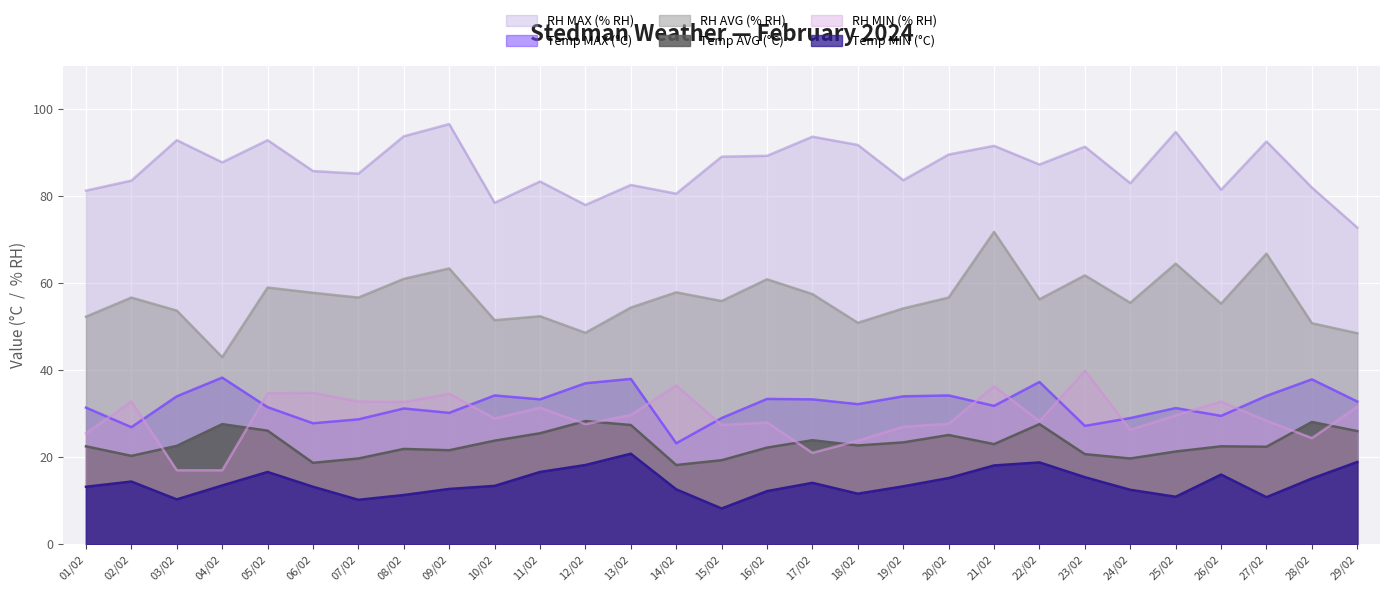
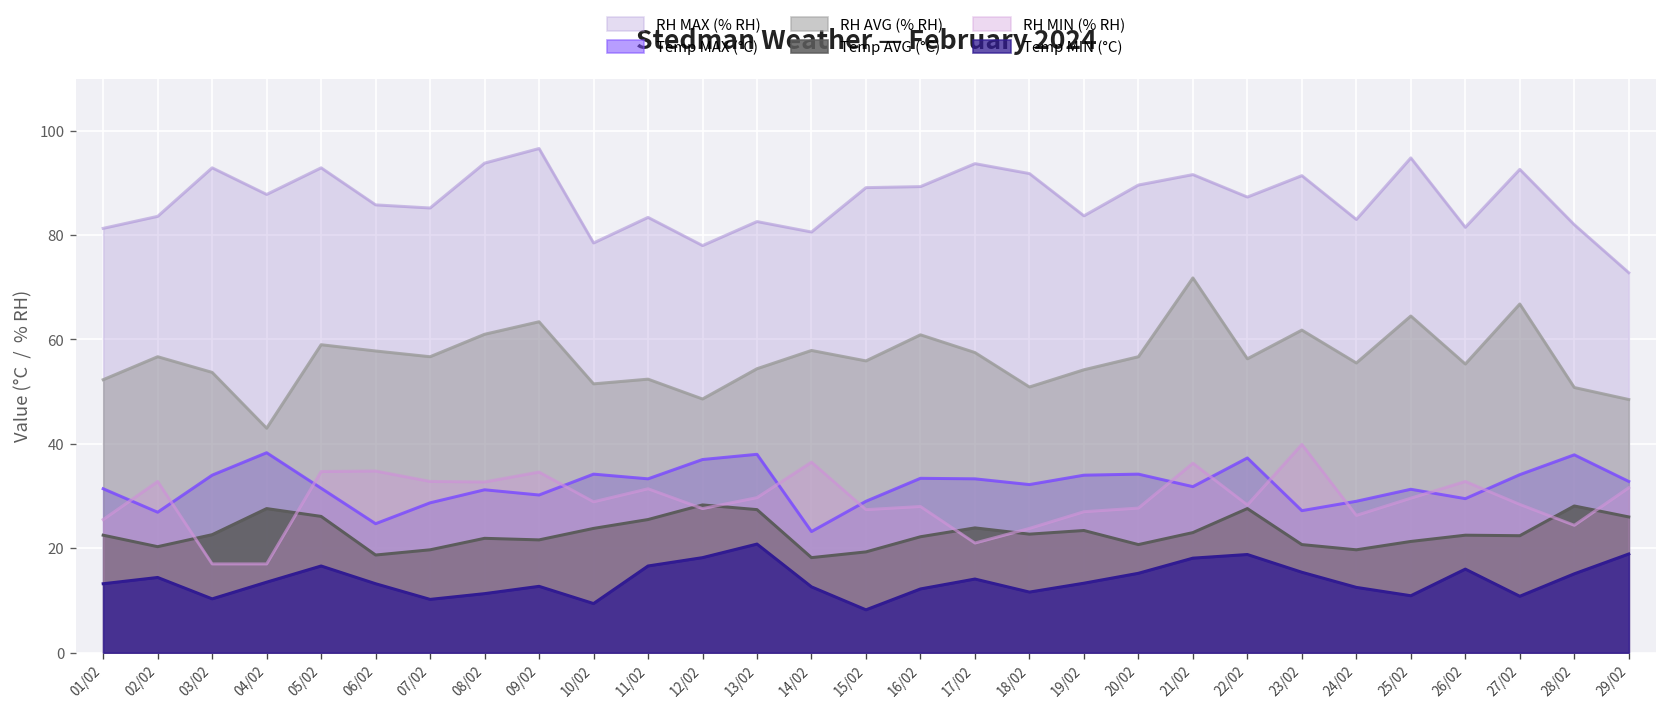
  {
    "Temp MAX (°C)": {
      "01/02": 31,
      "02/02": 27,
      "03/02": 34,
      "04/02": 38,
      "05/02": 32,
-     "06/02": 28,
+     "06/02": 25,
      "07/02": 29,
      "08/02": 31,
      "09/02": 30,
      "10/02": 34,
      "11/02": 33,
      "12/02": 37,
      "13/02": 38,
      "14/02": 23,
      "15/02": 29,
      "16/02": 33,
      "17/02": 33,
      "18/02": 32,
      "19/02": 34,
      "20/02": 34,
      "21/02": 32,
      "22/02": 37,
      "23/02": 27,
      "24/02": 29,
      "25/02": 31,
      "26/02": 30,
      "27/02": 34,
      "28/02": 38,
      "29/02": 33
    },
    "RH AVG (% RH)": {
      "01/02": 52,
      "02/02": 57,
      "03/02": 54,
      "04/02": 43,
      "05/02": 59,
      "06/02": 58,
      "07/02": 57,
      "08/02": 61,
      "09/02": 63,
      "10/02": 52,
      "11/02": 52,
      "12/02": 49,
      "13/02": 54,
      "14/02": 58,
      "15/02": 56,
      "16/02": 61,
      "17/02": 58,
      "18/02": 51,
      "19/02": 54,
      "20/02": 57,
      "21/02": 72,
      "22/02": 56,
      "23/02": 62,
      "24/02": 56,
      "25/02": 65,
      "26/02": 55,
      "27/02": 67,
      "28/02": 51,
      "29/02": 49
    },
    "Temp AVG (°C)": {
      "01/02": 23,
      "02/02": 20,
      "03/02": 23,
      "04/02": 28,
      "05/02": 26,
      "06/02": 19,
      "07/02": 20,
      "08/02": 22,
      "09/02": 22,
      "10/02": 24,
      "11/02": 26,
      "12/02": 28,
      "13/02": 27,
      "14/02": 18,
      "15/02": 19,
      "16/02": 22,
      "17/02": 24,
      "18/02": 23,
      "19/02": 23,
-     "20/02": 25,
+     "20/02": 21,
      "21/02": 23,
      "22/02": 28,
      "23/02": 21,
      "24/02": 20,
      "25/02": 21,
      "26/02": 23,
      "27/02": 22,
      "28/02": 28,
      "29/02": 26
    },
    "Temp MIN (°C)": {
      "01/02": 13,
      "02/02": 14,
      "03/02": 10,
      "04/02": 14,
      "05/02": 17,
      "06/02": 13,
      "07/02": 10,
      "08/02": 11,
      "09/02": 13,
-     "10/02": 13,
+     "10/02": 9,
      "11/02": 17,
      "12/02": 18,
      "13/02": 21,
      "14/02": 13,
      "15/02": 8,
      "16/02": 12,
      "17/02": 14,
      "18/02": 12,
      "19/02": 13,
      "20/02": 15,
      "21/02": 18,
      "22/02": 19,
      "23/02": 15,
      "24/02": 13,
      "25/02": 11,
      "26/02": 16,
      "27/02": 11,
      "28/02": 15,
      "29/02": 19
    }
  }
